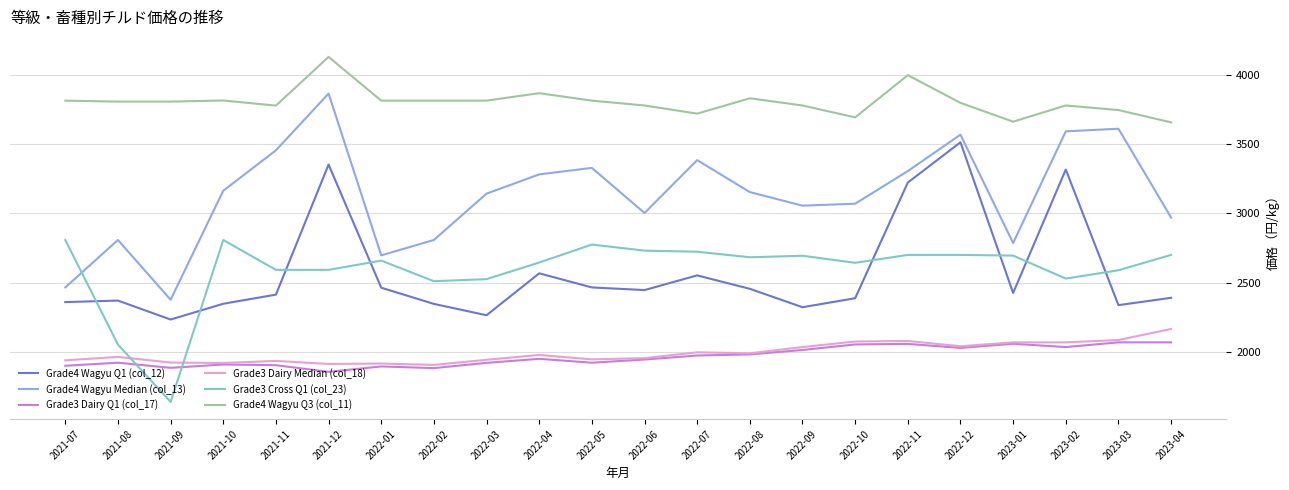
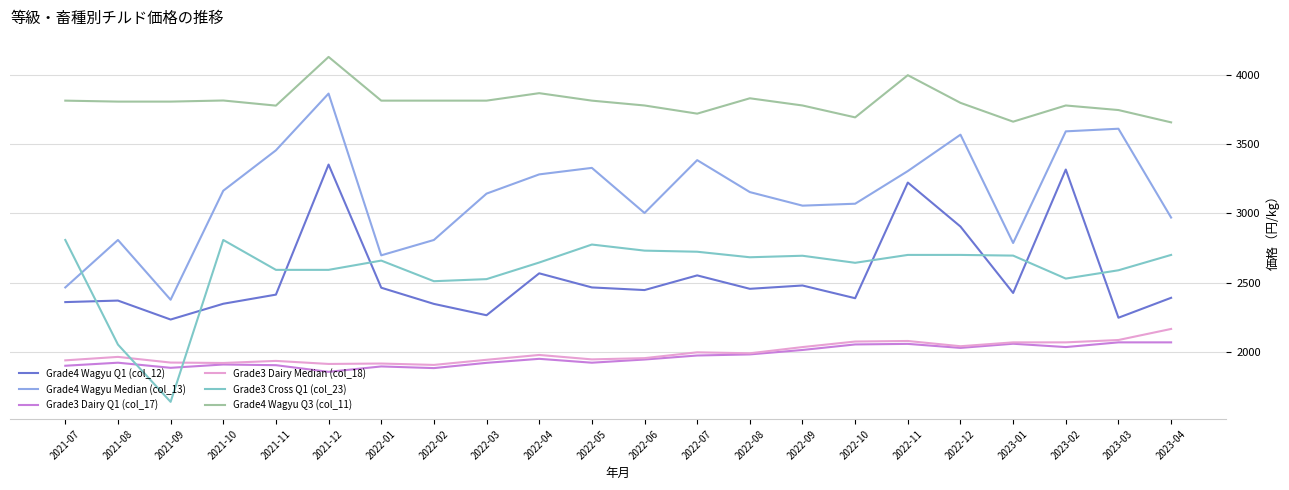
  {
    "Grade4 Wagyu Q1 (col_12)": {
      "2021-07": 2360,
      "2021-08": 2370,
      "2021-09": 2230,
      "2021-10": 2350,
      "2021-11": 2410,
      "2021-12": 3350,
      "2022-01": 2460,
      "2022-02": 2350,
      "2022-03": 2260,
      "2022-04": 2570,
      "2022-05": 2470,
      "2022-06": 2450,
      "2022-07": 2550,
      "2022-08": 2460,
-     "2022-09": 2320,
+     "2022-09": 2480,
      "2022-10": 2390,
      "2022-11": 3220,
-     "2022-12": 3510,
+     "2022-12": 2910,
      "2023-01": 2430,
      "2023-02": 3320,
-     "2023-03": 2340,
+     "2023-03": 2250,
      "2023-04": 2390
    }
  }
